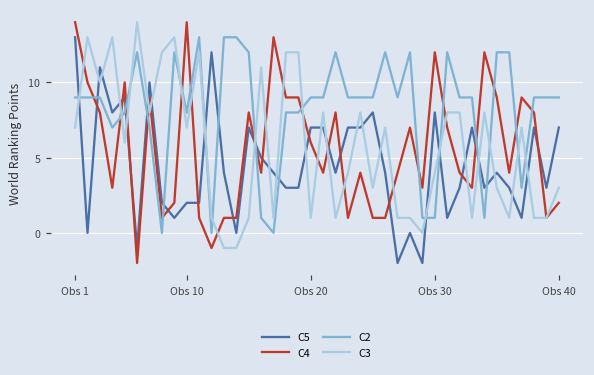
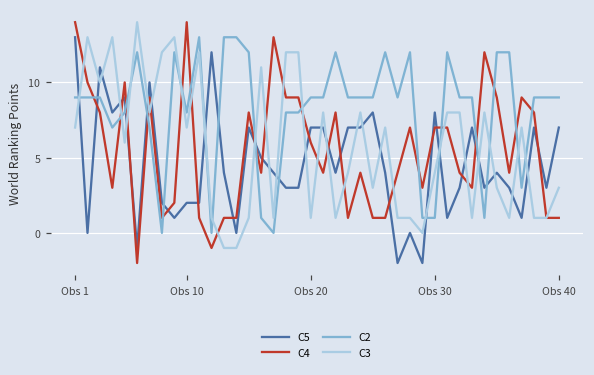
  {
    "C5": {
      "Obs 1": 13,
      "Obs 10": 2,
      "Obs 20": 7,
      "Obs 30": 8,
      "Obs 40": 7
    },
    "C4": {
      "Obs 1": 14,
      "Obs 10": 14,
      "Obs 20": 6,
-     "Obs 30": 12,
-     "Obs 40": 2
+     "Obs 30": 7,
+     "Obs 40": 1
    }
  }
